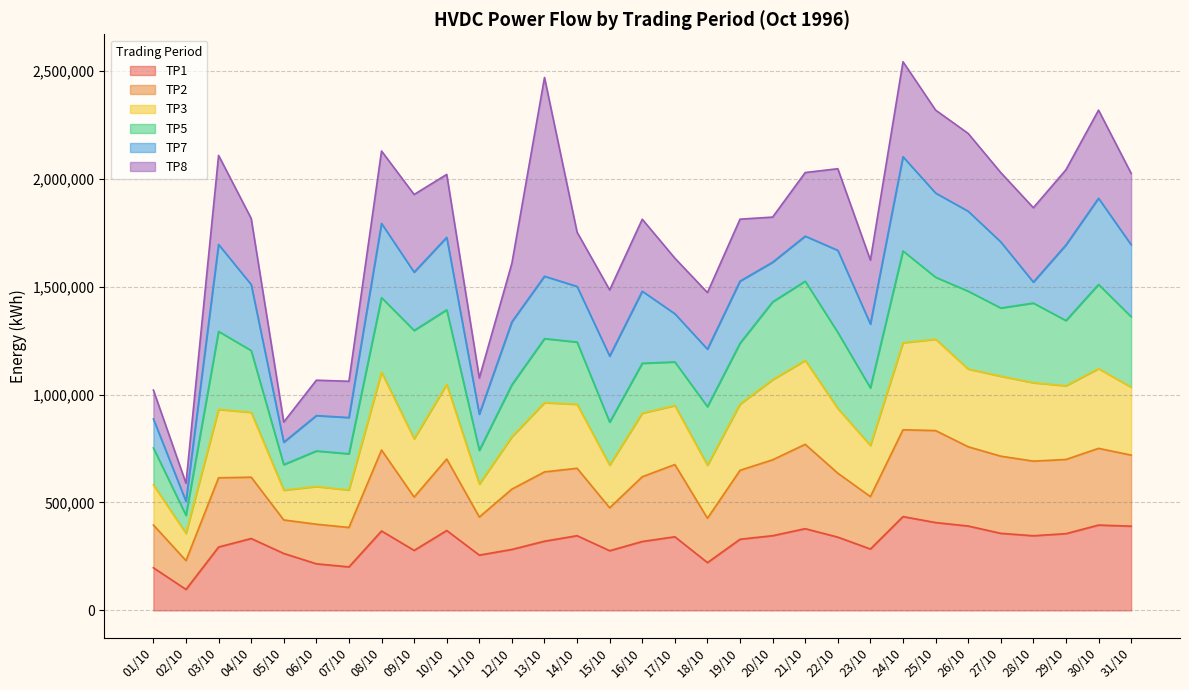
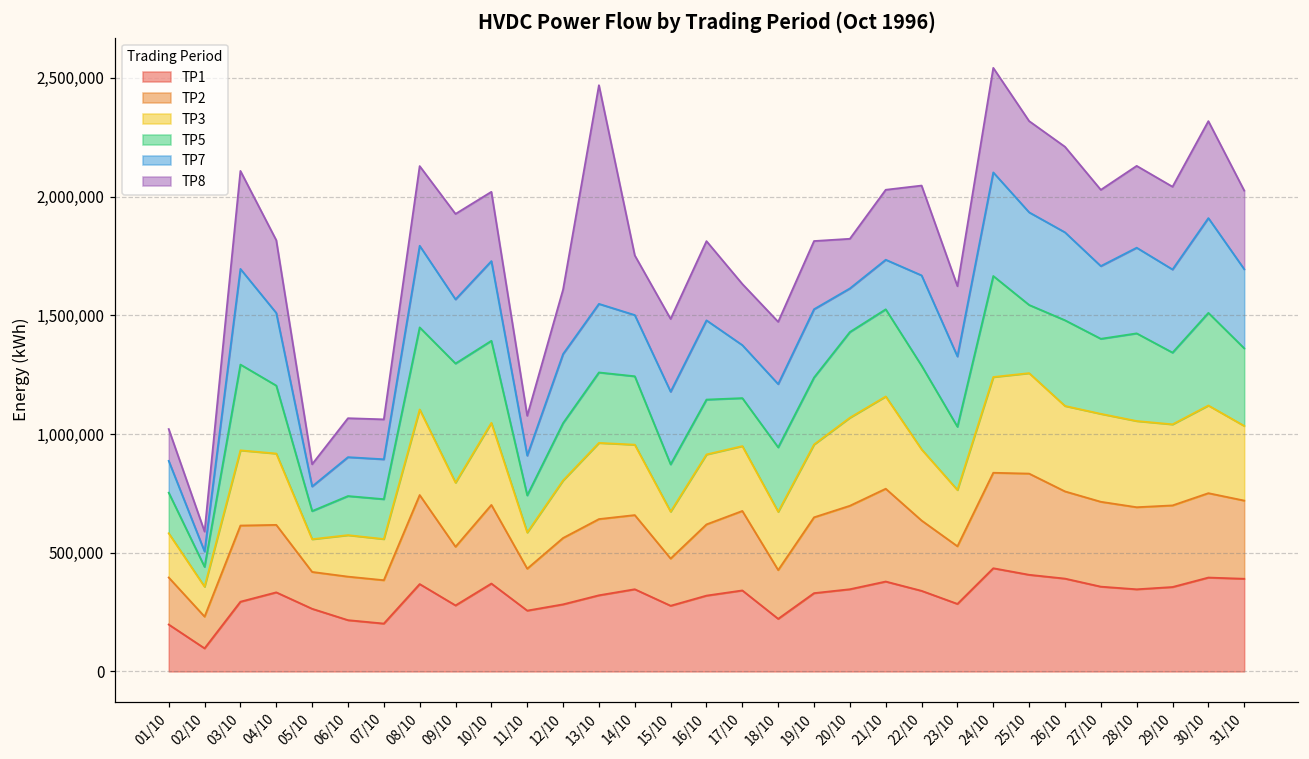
  {
    "TP5": {
      "01/10": "170,000",
      "02/10": "80,000",
      "03/10": "360,000",
      "04/10": "290,000",
      "05/10": "120,000",
      "06/10": "160,000",
      "07/10": "170,000",
      "08/10": "350,000",
      "09/10": "500,000",
      "10/10": "350,000",
      "11/10": "160,000",
      "12/10": "240,000",
      "13/10": "300,000",
      "14/10": "290,000",
      "15/10": "200,000",
      "16/10": "230,000",
      "17/10": "200,000",
      "18/10": "270,000",
      "19/10": "280,000",
      "20/10": "360,000",
      "21/10": "370,000",
      "22/10": "350,000",
      "23/10": "270,000",
      "24/10": "430,000",
      "25/10": "290,000",
      "26/10": "360,000",
      "27/10": "320,000",
      "28/10": "370,000",
      "29/10": "300,000",
      "30/10": "390,000",
      "31/10": "330,000"
    },
    "TP7": {
      "01/10": "130,000",
      "02/10": "60,000",
      "03/10": "400,000",
      "04/10": "310,000",
      "05/10": "100,000",
      "06/10": "160,000",
      "07/10": "170,000",
      "08/10": "340,000",
      "09/10": "270,000",
      "10/10": "340,000",
      "11/10": "170,000",
      "12/10": "290,000",
      "13/10": "290,000",
      "14/10": "260,000",
      "15/10": "310,000",
      "16/10": "330,000",
      "17/10": "220,000",
      "18/10": "270,000",
      "19/10": "290,000",
      "20/10": "180,000",
      "21/10": "210,000",
      "22/10": "380,000",
      "23/10": "300,000",
      "24/10": "440,000",
      "25/10": "390,000",
      "26/10": "370,000",
      "27/10": "310,000",
-     "28/10": "100,000",
+     "28/10": "360,000",
      "29/10": "350,000",
      "30/10": "400,000",
      "31/10": "330,000"
    },
    "TP8": {
      "01/10": "130,000",
      "02/10": "80,000",
      "03/10": "410,000",
      "04/10": "310,000",
      "05/10": "90,000",
      "06/10": "160,000",
      "07/10": "170,000",
      "08/10": "340,000",
      "09/10": "360,000",
      "10/10": "290,000",
      "11/10": "170,000",
      "12/10": "270,000",
      "13/10": "920,000",
      "14/10": "250,000",
      "15/10": "310,000",
      "16/10": "330,000",
      "17/10": "260,000",
      "18/10": "260,000",
      "19/10": "290,000",
      "20/10": "210,000",
      "21/10": "290,000",
      "22/10": "380,000",
      "23/10": "300,000",
      "24/10": "440,000",
      "25/10": "380,000",
      "26/10": "360,000",
      "27/10": "320,000",
      "28/10": "340,000",
      "29/10": "350,000",
      "30/10": "410,000",
      "31/10": "330,000"
    }
  }
